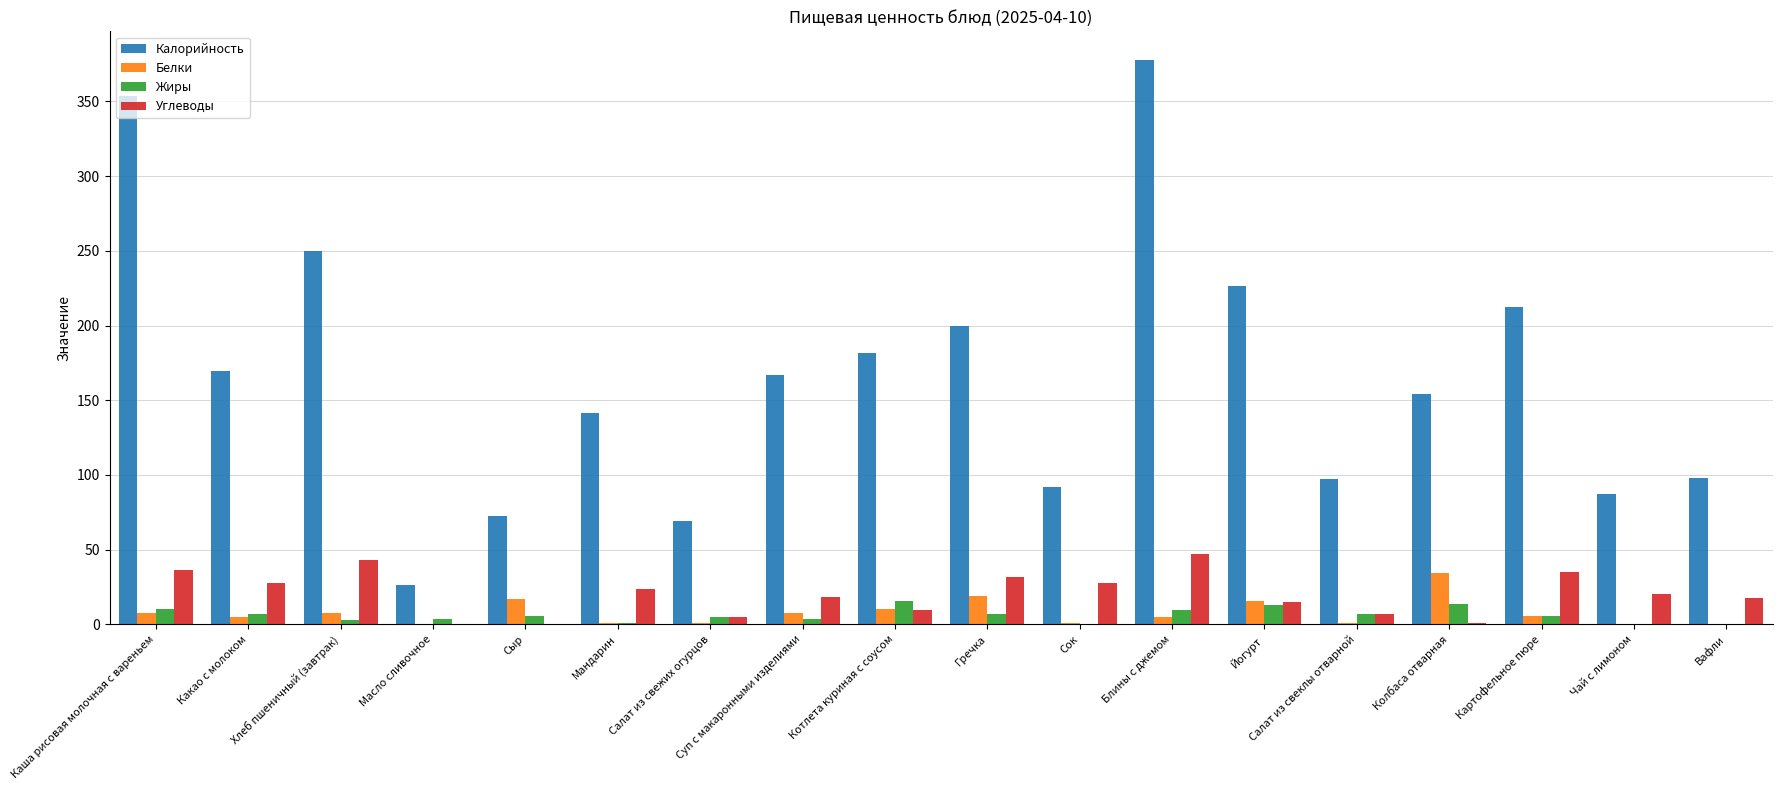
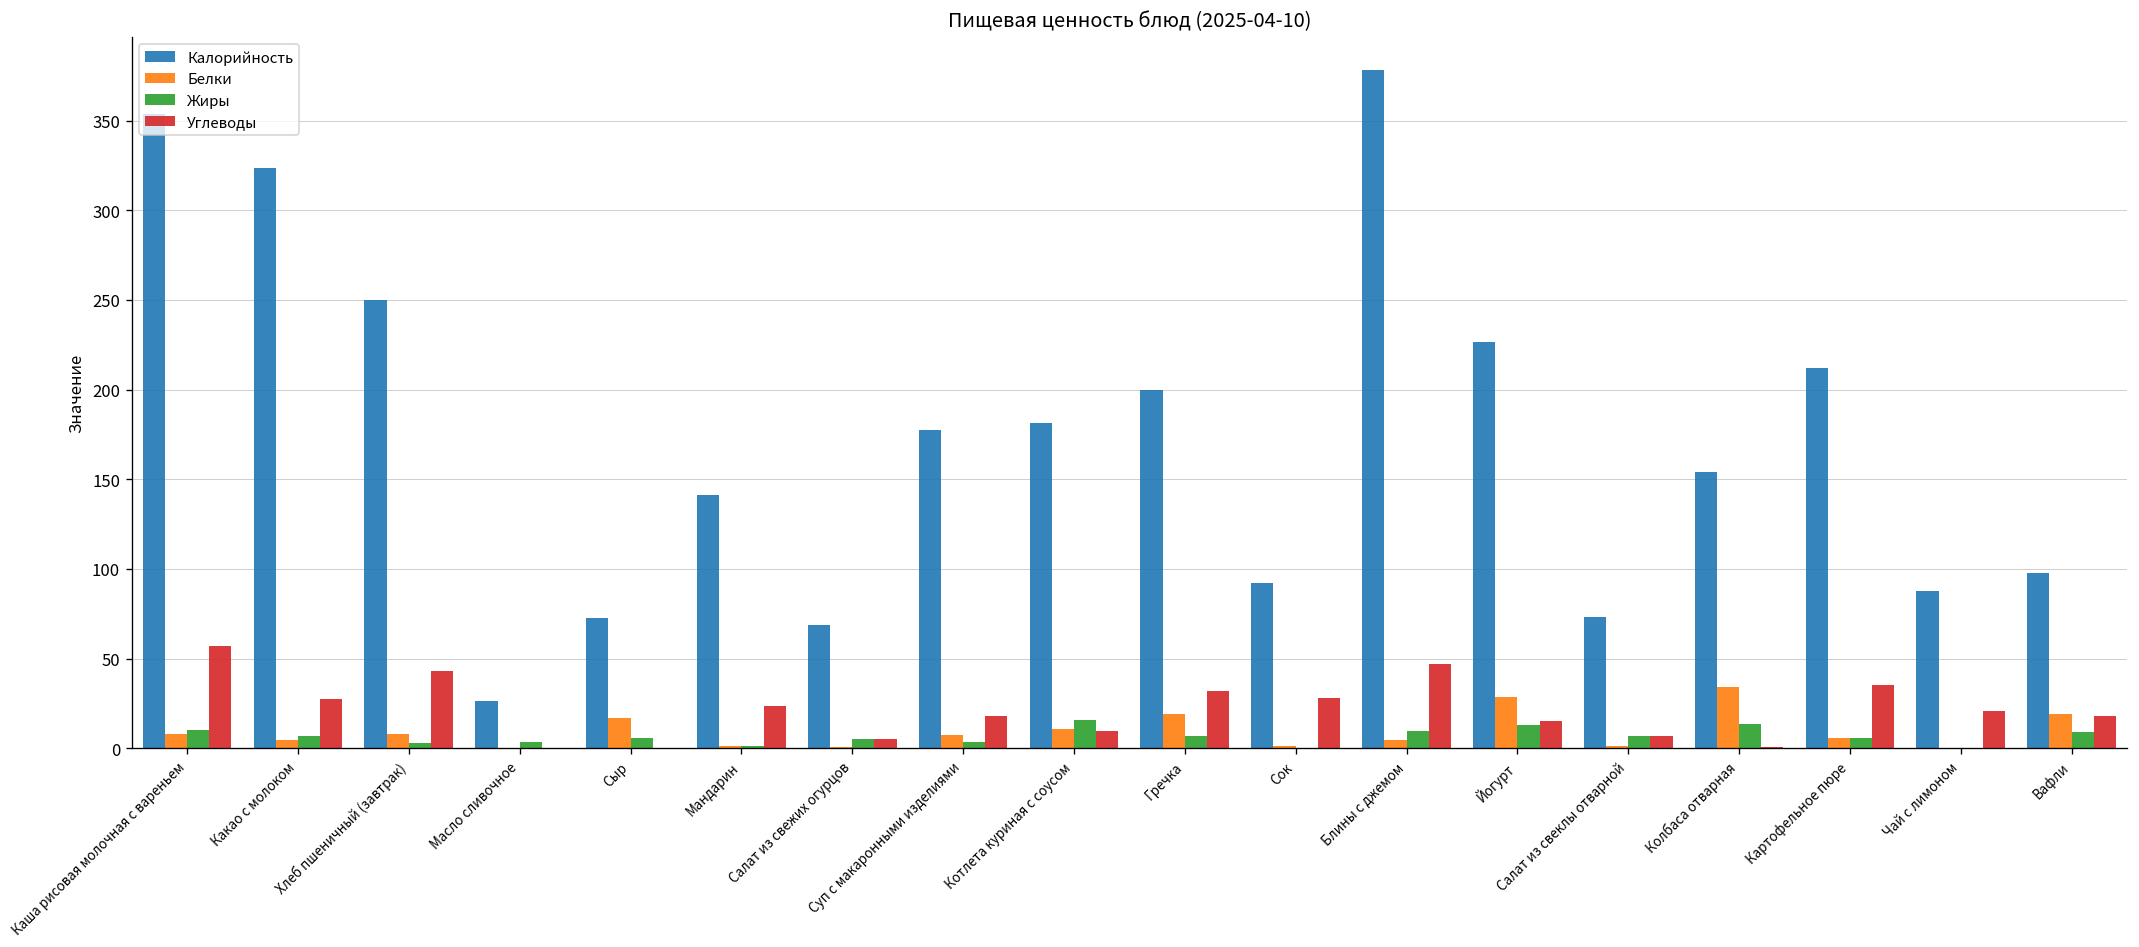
  {
    "Калорийность": {
-     "Какао с молоком": 170,
+     "Какао с молоком": 324,
      "Хлеб пшеничный (завтрак)": 250,
      "Масло сливочное": 26,
      "Сыр": 73,
      "Мандарин": 141,
      "Салат из свежих огурцов": 69,
-     "Суп с макаронными изделиями": 167,
+     "Суп с макаронными изделиями": 178,
      "Котлета куриная с соусом": 181,
      "Гречка": 200,
      "Сок": 92,
      "Блины с джемом": 378,
      "Йогурт": 226,
-     "Салат из свеклы отварной": 97,
+     "Салат из свеклы отварной": 73,
      "Колбаса отварная": 154,
      "Картофельное пюре": 212,
      "Чай с лимоном": 88,
      "Вафли": 98
    },
    "Белки": {
      "Каша рисовая молочная с вареньем": 8,
      "Какао с молоком": 5,
      "Хлеб пшеничный (завтрак)": 8,
      "Сыр": 17,
      "Суп с макаронными изделиями": 7,
      "Котлета куриная с соусом": 11,
      "Гречка": 19,
      "Блины с джемом": 5,
-     "Йогурт": 16,
+     "Йогурт": 29,
      "Колбаса отварная": 34,
      "Картофельное пюре": 6,
-     "Вафли": 0
+     "Вафли": 19
    },
    "Жиры": {
      "Каша рисовая молочная с вареньем": 10,
      "Какао с молоком": 7,
      "Хлеб пшеничный (завтрак)": 3,
      "Масло сливочное": 3,
      "Сыр": 6,
      "Салат из свежих огурцов": 5,
      "Суп с макаронными изделиями": 4,
      "Котлета куриная с соусом": 16,
      "Гречка": 7,
      "Блины с джемом": 9,
      "Йогурт": 13,
      "Салат из свеклы отварной": 7,
      "Колбаса отварная": 13,
      "Картофельное пюре": 5,
-     "Вафли": 0
+     "Вафли": 9
    },
    "Углеводы": {
-     "Каша рисовая молочная с вареньем": 36,
+     "Каша рисовая молочная с вареньем": 57,
      "Какао с молоком": 28,
      "Хлеб пшеничный (завтрак)": 43,
      "Сыр": 0,
      "Мандарин": 23,
      "Салат из свежих огурцов": 5,
      "Суп с макаронными изделиями": 18,
      "Котлета куриная с соусом": 10,
      "Гречка": 32,
      "Сок": 28,
      "Блины с джемом": 47,
      "Йогурт": 15,
      "Салат из свеклы отварной": 7,
      "Картофельное пюре": 35,
      "Чай с лимоном": 21,
      "Вафли": 18
    }
  }
